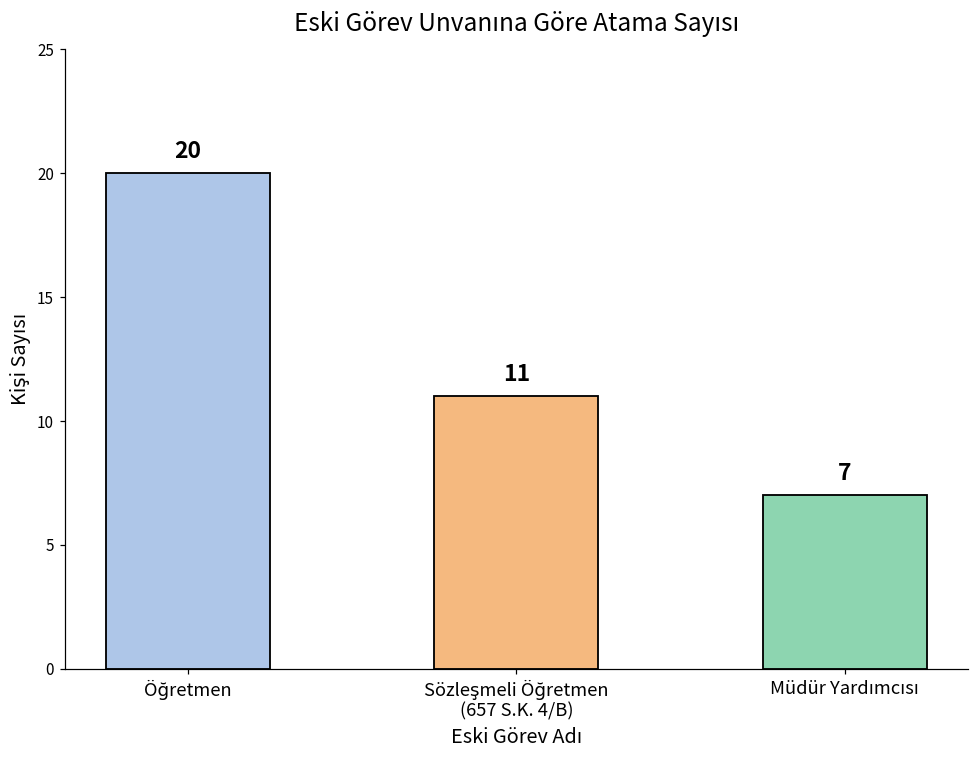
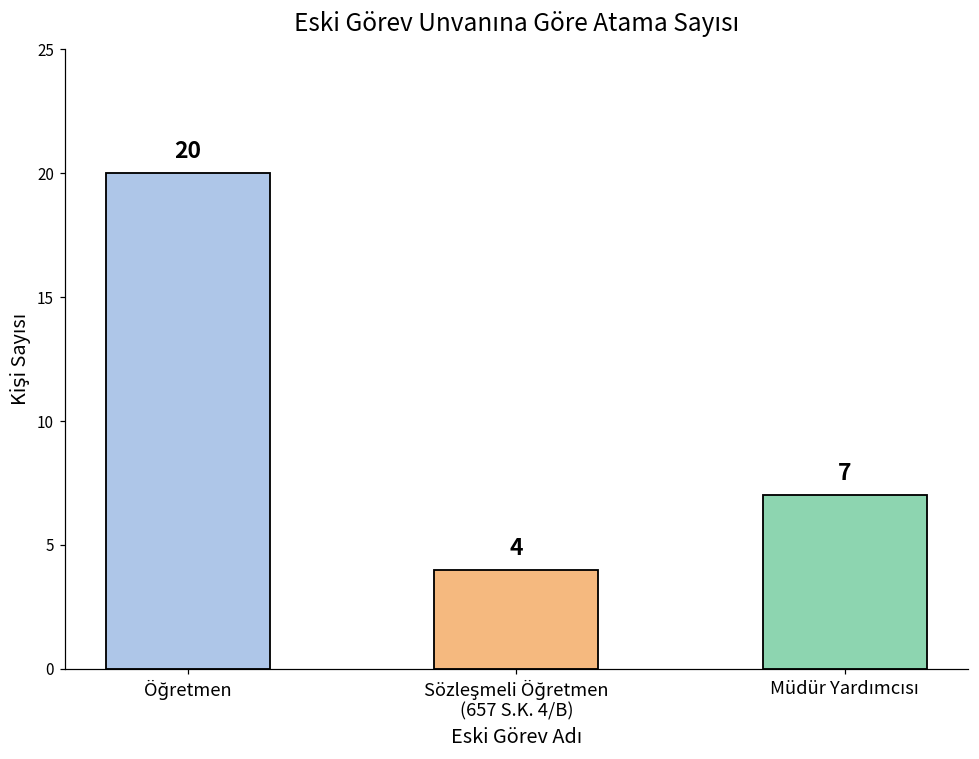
  {
    "Öğretmen": 20,
-   "Sözleşmeli Öğretmen (657 S.K. 4/B)": 11,
+   "Sözleşmeli Öğretmen (657 S.K. 4/B)": 4,
    "Müdür Yardımcısı": 7
  }
